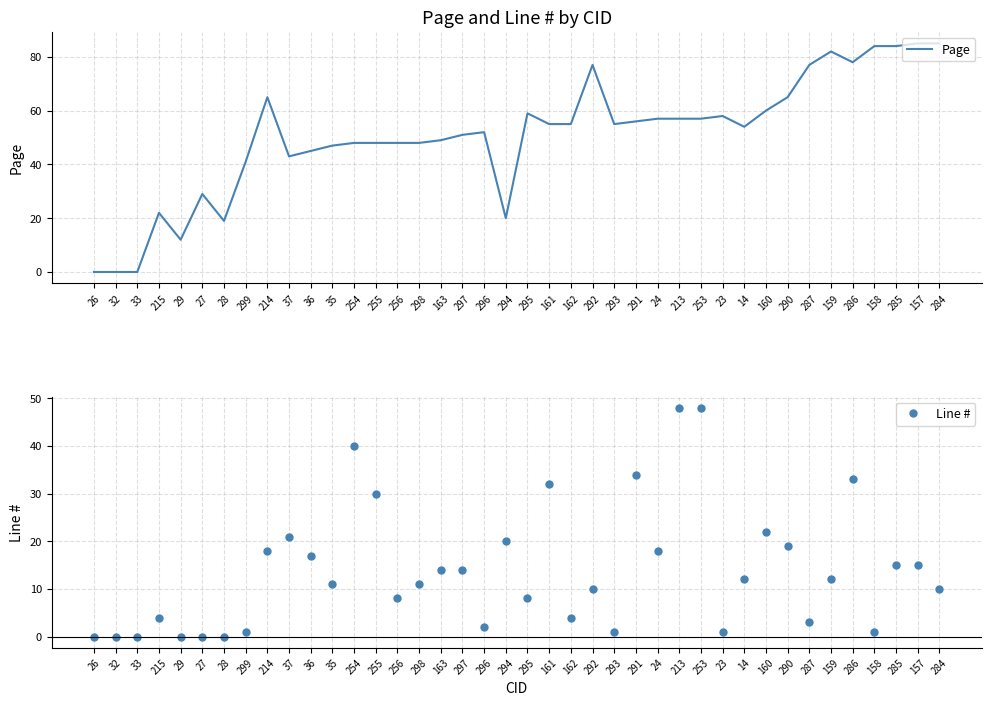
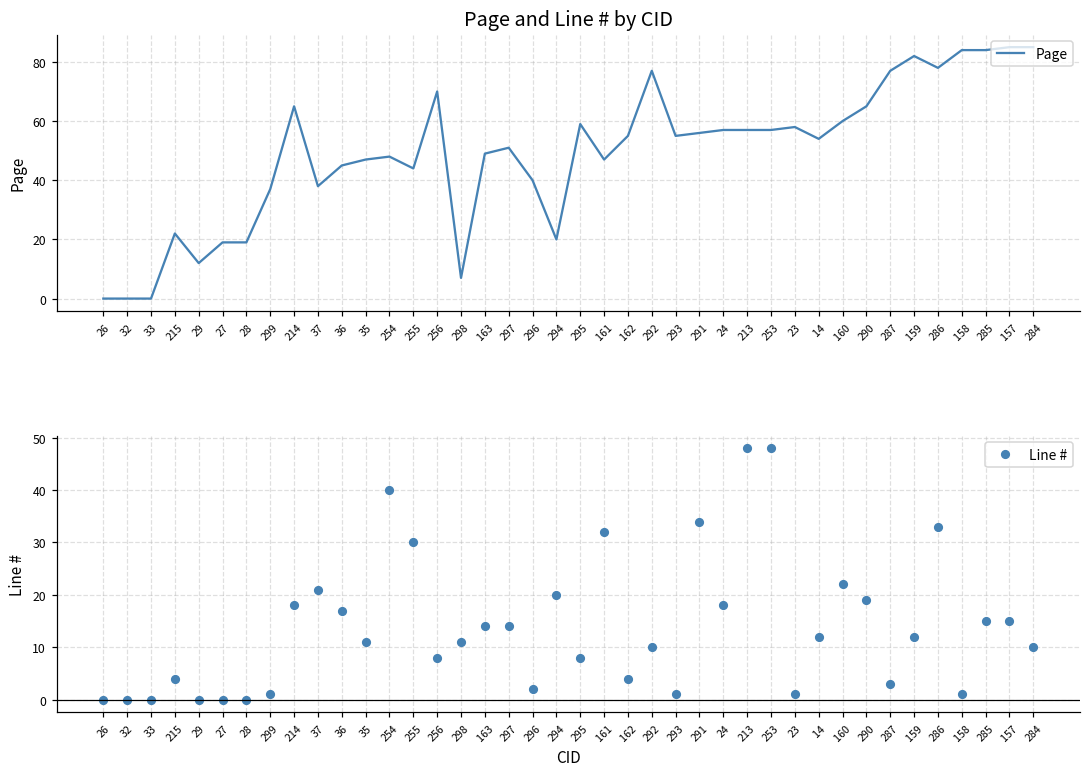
  {
    "Page and Line # by CID": {
      "26": 0,
      "32": 0,
      "33": 0,
      "215": 22,
      "29": 12,
-     "27": 29,
+     "27": 19,
      "28": 19,
-     "299": 41,
+     "299": 37,
      "214": 65,
-     "37": 43,
+     "37": 38,
      "36": 45,
      "35": 47,
      "254": 48,
-     "255": 48,
-     "256": 48,
-     "298": 48,
+     "255": 44,
+     "256": 70,
+     "298": 7,
      "163": 49,
      "297": 51,
-     "296": 52,
+     "296": 40,
      "294": 20,
      "295": 59,
-     "161": 55,
+     "161": 47,
      "162": 55,
      "292": 77,
      "293": 55,
      "291": 56,
      "24": 57,
      "213": 57,
      "253": 57,
      "23": 58,
      "14": 54,
      "160": 60,
      "290": 65,
      "287": 77,
      "159": 82,
      "286": 78,
      "158": 84,
      "285": 84
    }
  }
